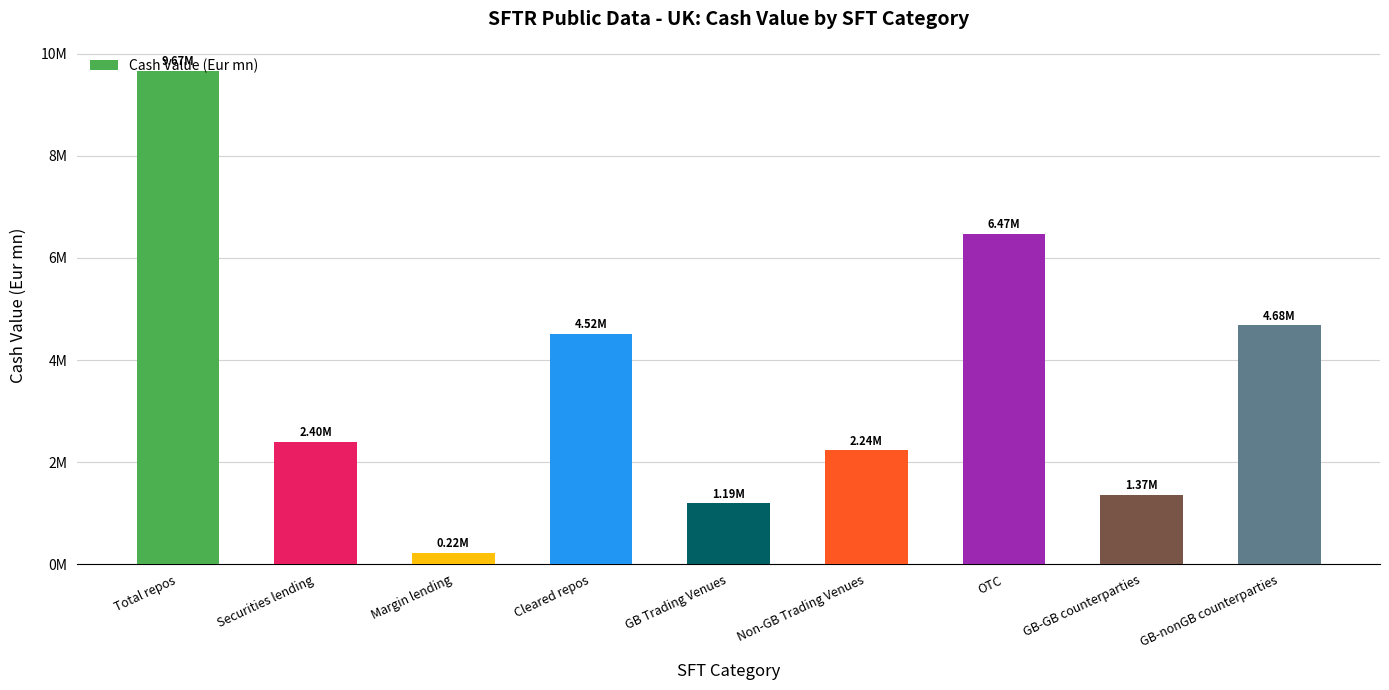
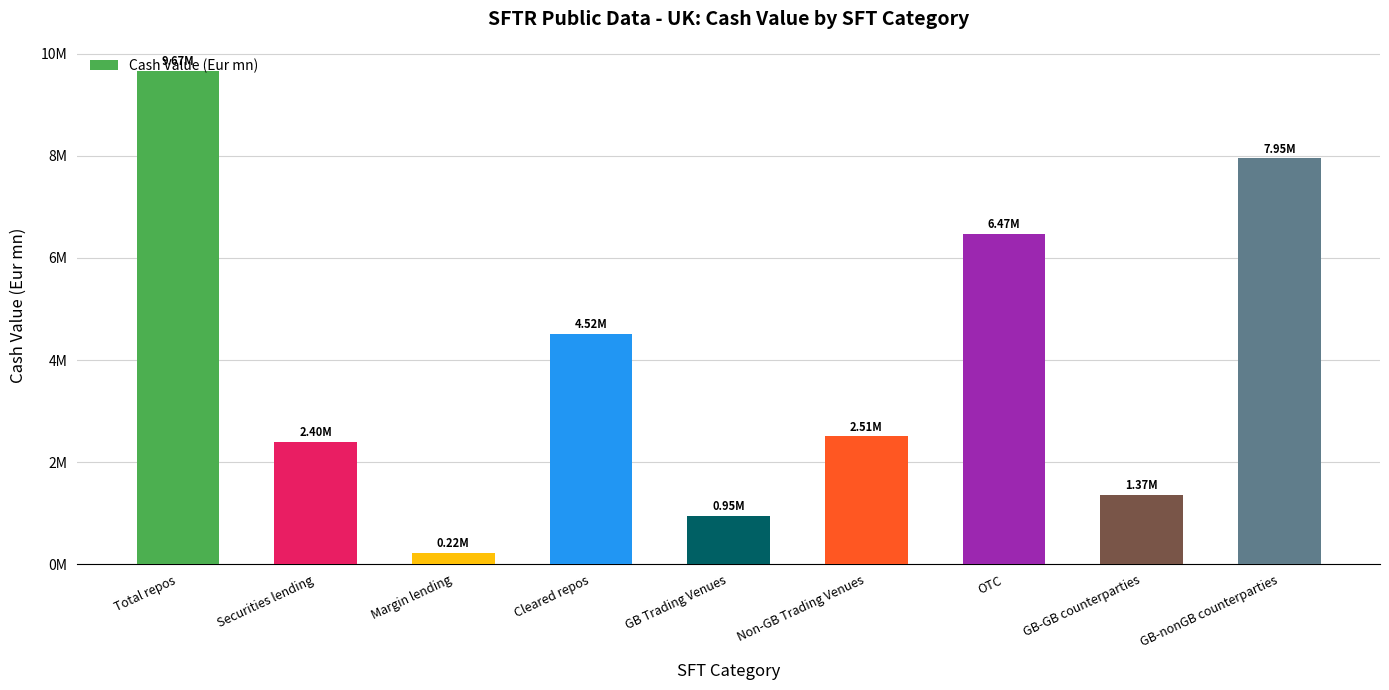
  {
    "Total repos": "9.67M",
    "Securities lending": "2.40M",
    "Margin lending": "0.22M",
    "Cleared repos": "4.52M",
-   "GB Trading Venues": "1.19M",
-   "Non-GB Trading Venues": "2.24M",
+   "GB Trading Venues": "0.95M",
+   "Non-GB Trading Venues": "2.51M",
    "OTC": "6.47M",
    "GB-GB counterparties": "1.37M",
-   "GB-nonGB counterparties": "4.68M"
+   "GB-nonGB counterparties": "7.95M"
  }
